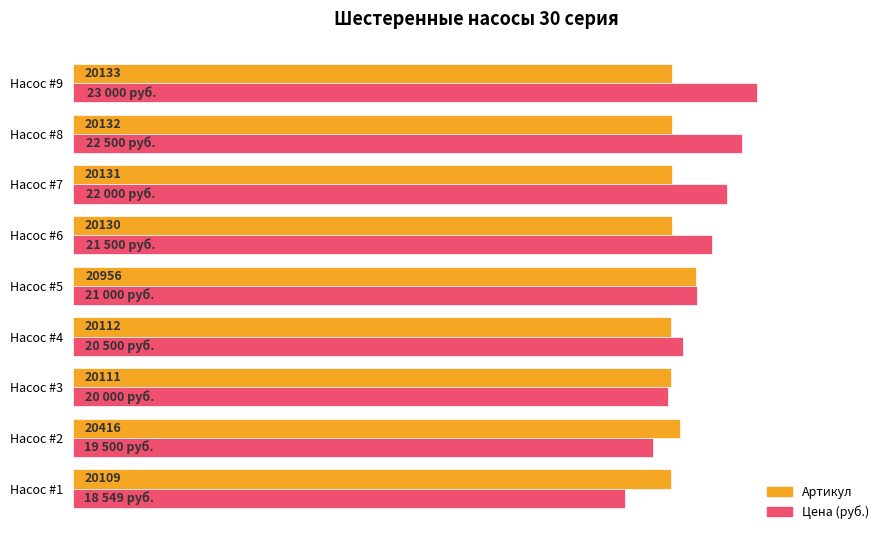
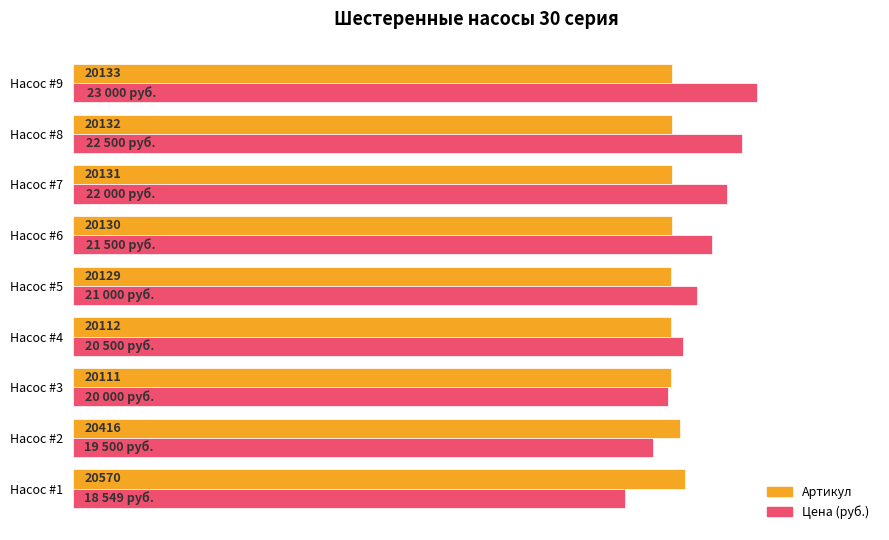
  {
    "Артикул": {
      "Насос #9": 20133,
      "Насос #8": 20132,
      "Насос #7": 20131,
      "Насос #6": 20130,
-     "Насос #5": 20956,
+     "Насос #5": 20129,
      "Насос #4": 20112,
      "Насос #3": 20111,
      "Насос #2": 20416,
-     "Насос #1": 20109
+     "Насос #1": 20570
    }
  }
